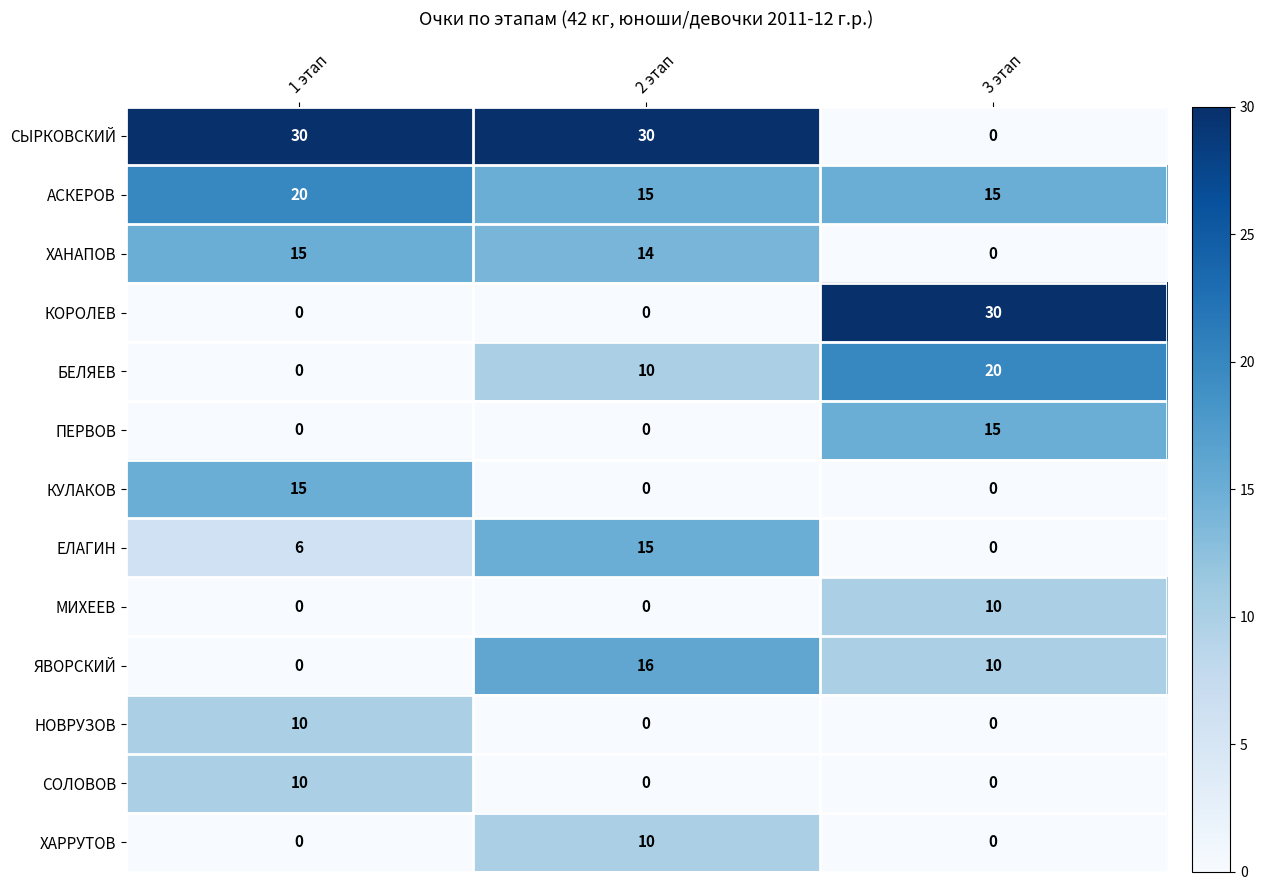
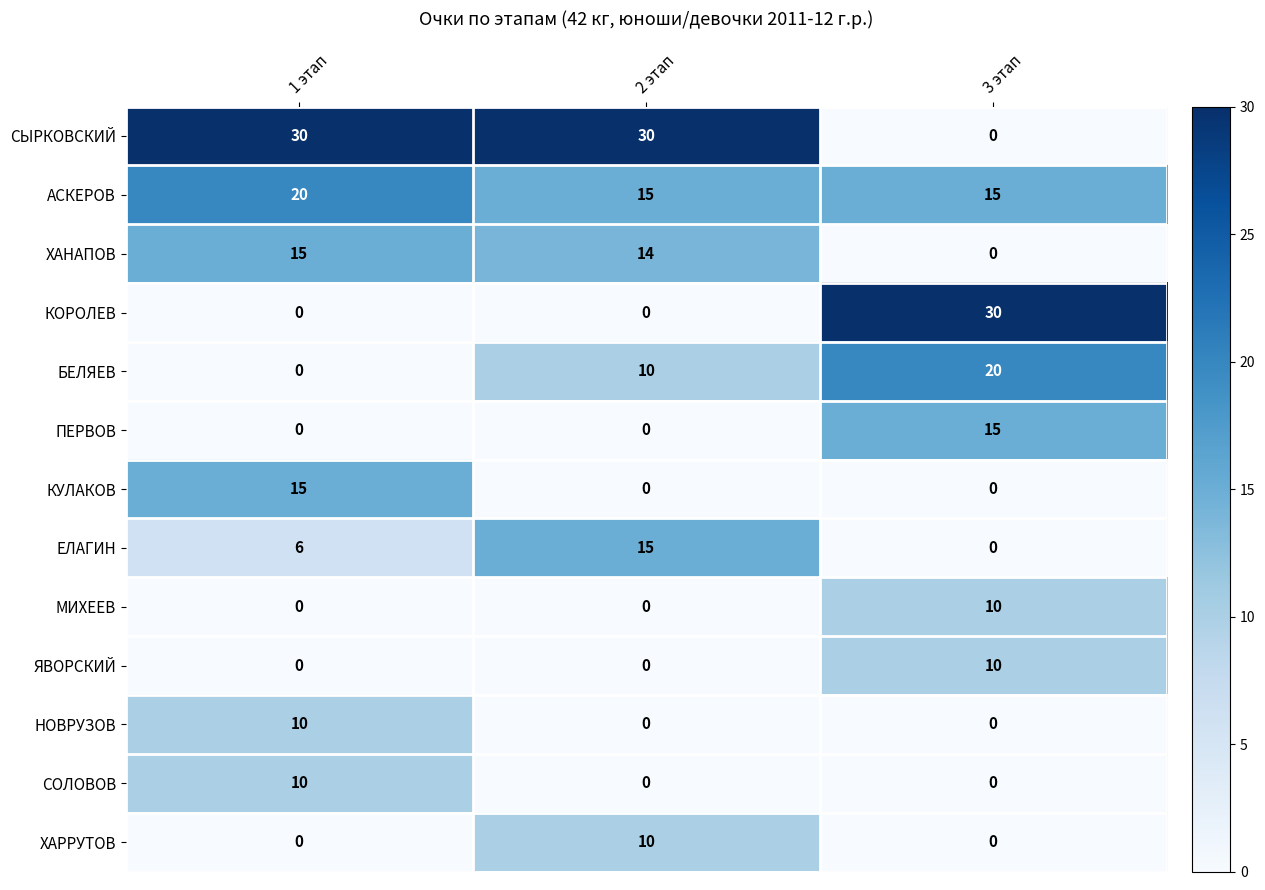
  {
    "СЫРКОВСКИЙ": {
      "1 этап": 30,
      "2 этап": 30,
      "3 этап": 0
    },
    "АСКЕРОВ": {
      "1 этап": 20,
      "2 этап": 15,
      "3 этап": 15
    },
    "ХАНАПОВ": {
      "1 этап": 15,
      "2 этап": 14,
      "3 этап": 0
    },
    "КОРОЛЕВ": {
      "1 этап": 0,
      "2 этап": 0,
      "3 этап": 30
    },
    "БЕЛЯЕВ": {
      "1 этап": 0,
      "2 этап": 10,
      "3 этап": 20
    },
    "ПЕРВОВ": {
      "1 этап": 0,
      "2 этап": 0,
      "3 этап": 15
    },
    "КУЛАКОВ": {
      "1 этап": 15,
      "2 этап": 0,
      "3 этап": 0
    },
    "ЕЛАГИН": {
      "1 этап": 6,
      "2 этап": 15,
      "3 этап": 0
    },
    "МИХЕЕВ": {
      "1 этап": 0,
      "2 этап": 0,
      "3 этап": 10
    },
    "ЯВОРСКИЙ": {
      "1 этап": 0,
-     "2 этап": 16,
+     "2 этап": 0,
      "3 этап": 10
    },
    "НОВРУЗОВ": {
      "1 этап": 10,
      "2 этап": 0,
      "3 этап": 0
    },
    "СОЛОВОВ": {
      "1 этап": 10,
      "2 этап": 0,
      "3 этап": 0
    },
    "ХАРРУТОВ": {
      "1 этап": 0,
      "2 этап": 10,
      "3 этап": 0
    }
  }
